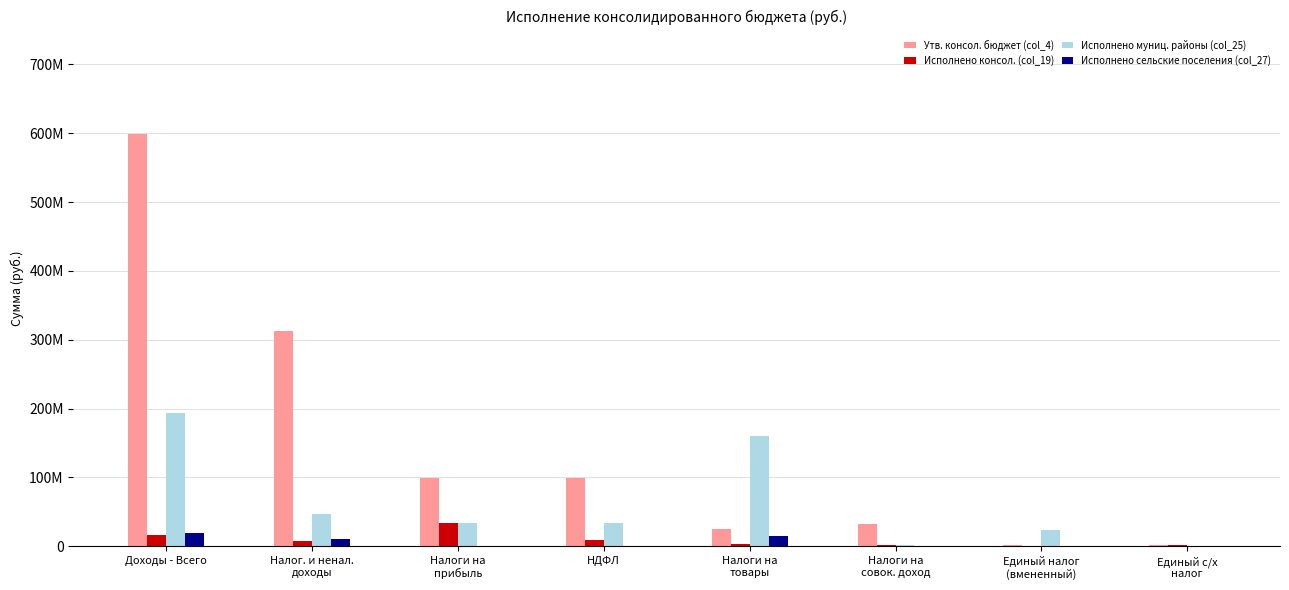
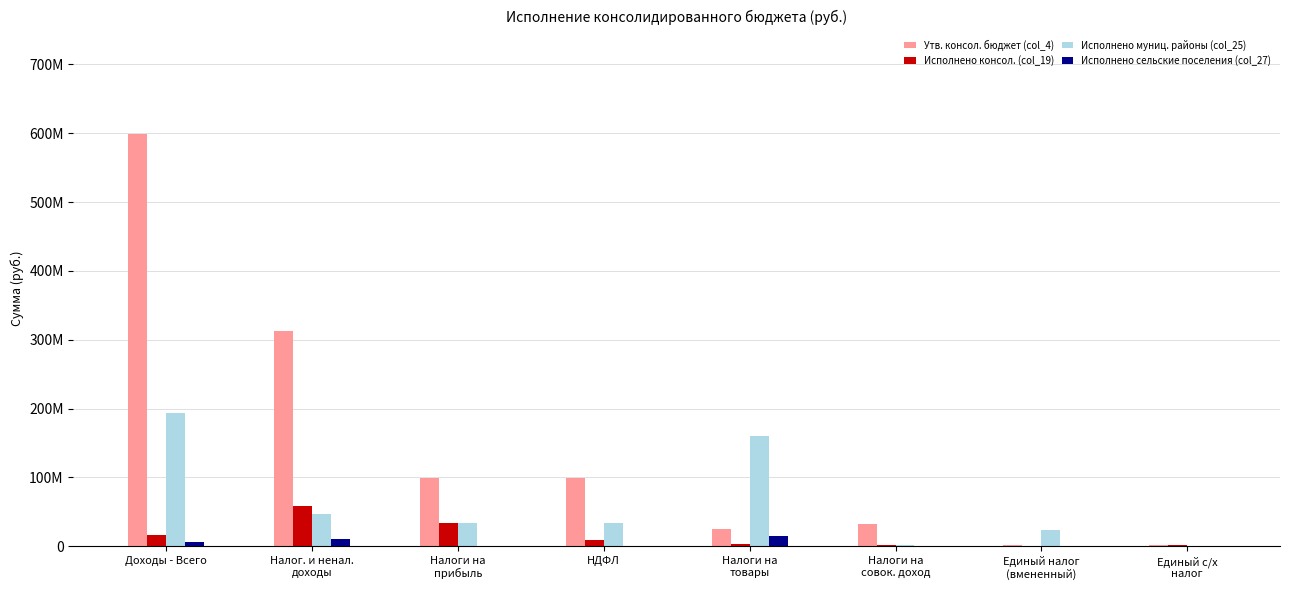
  {
    "Утв. консол. бюджет (col_4)": {
      "Доходы - Всего": 600000000,
      "Налог. и ненал. доходы": 310000000,
      "Налоги на прибыль": 100000000,
      "НДФЛ": 100000000,
      "Налоги на товары": 30000000,
      "Налоги на совок. доход": 30000000
    },
    "Исполнено консол. (col_19)": {
      "Доходы - Всего": 20000000,
-     "Налог. и ненал. доходы": 10000000,
+     "Налог. и ненал. доходы": 60000000,
      "Налоги на прибыль": 30000000,
      "НДФЛ": 10000000
    },
    "Исполнено муниц. районы (col_25)": {
      "Доходы - Всего": 190000000,
      "Налог. и ненал. доходы": 50000000,
      "Налоги на прибыль": 30000000,
      "НДФЛ": 30000000,
      "Налоги на товары": 160000000,
      "Единый налог (вмененный)": 20000000
    },
    "Исполнено сельские поселения (col_27)": {
-     "Доходы - Всего": 20000000,
+     "Доходы - Всего": 10000000,
      "Налог. и ненал. доходы": 10000000,
      "Налоги на товары": 10000000,
      "Единый налог (вмененный)": 0
    }
  }
